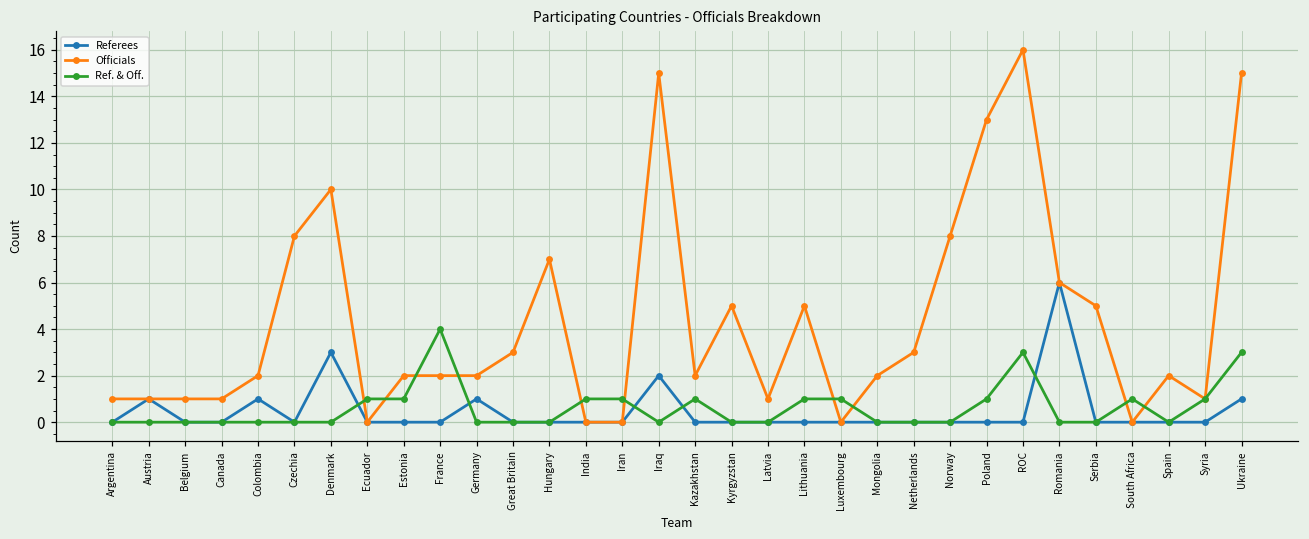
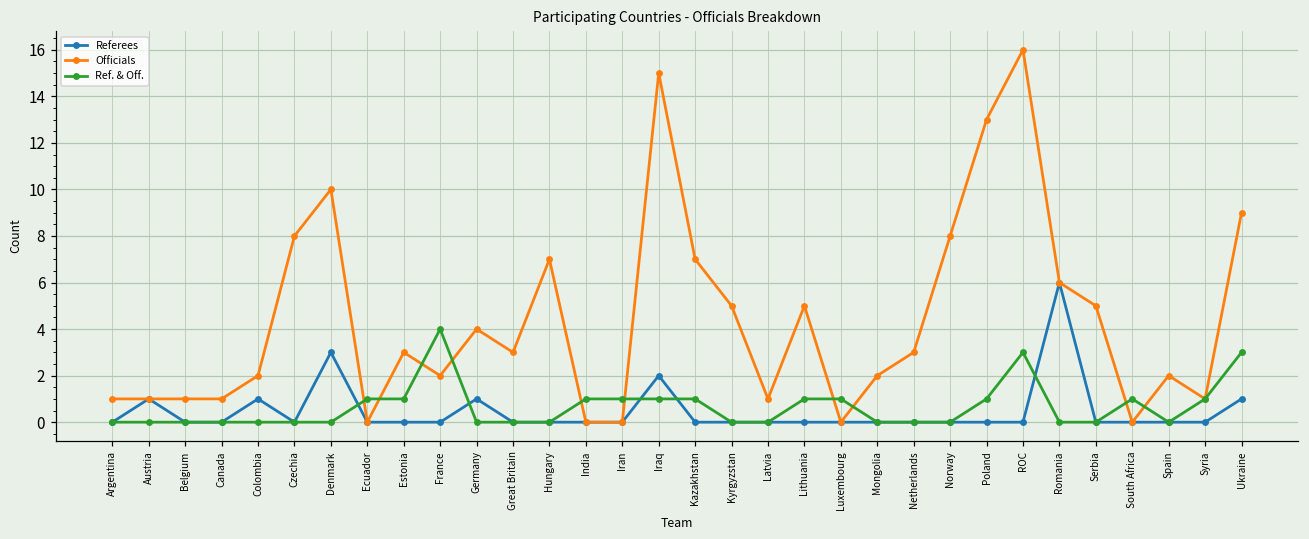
  {
    "Referees": {
      "Colombia": 1,
      "Denmark": 3,
      "Estonia": 0,
      "France": 0,
      "Germany": 1,
      "Iraq": 2,
      "Kazakhstan": 0,
      "Lithuania": 0,
      "Poland": 0,
      "ROC": 0,
      "Syria": 0,
      "Ukraine": 1
    },
    "Officials": {
      "Argentina": 1,
      "Belgium": 1,
      "Canada": 1,
      "Colombia": 2,
      "Czechia": 8,
      "Denmark": 10,
-     "Estonia": 2,
+     "Estonia": 3,
      "France": 2,
-     "Germany": 2,
+     "Germany": 4,
      "Great Britain": 3,
      "Hungary": 7,
      "Iraq": 15,
-     "Kazakhstan": 2,
+     "Kazakhstan": 7,
      "Kyrgyzstan": 5,
      "Latvia": 1,
      "Lithuania": 5,
      "Mongolia": 2,
      "Netherlands": 3,
      "Norway": 8,
      "Poland": 13,
      "ROC": 16,
      "Serbia": 5,
      "Spain": 2,
-     "Ukraine": 15
+     "Ukraine": 9
    },
    "Ref. & Off.": {
      "Austria": 0,
      "Colombia": 0,
      "Denmark": 0,
      "Ecuador": 1,
      "Estonia": 1,
      "France": 4,
      "Germany": 0,
      "India": 1,
      "Iran": 1,
-     "Iraq": 0,
+     "Iraq": 1,
      "Kazakhstan": 1,
      "Lithuania": 1,
      "Luxembourg": 1,
      "Poland": 1,
      "ROC": 3,
      "Romania": 0,
      "South Africa": 1,
      "Ukraine": 3
    }
  }
